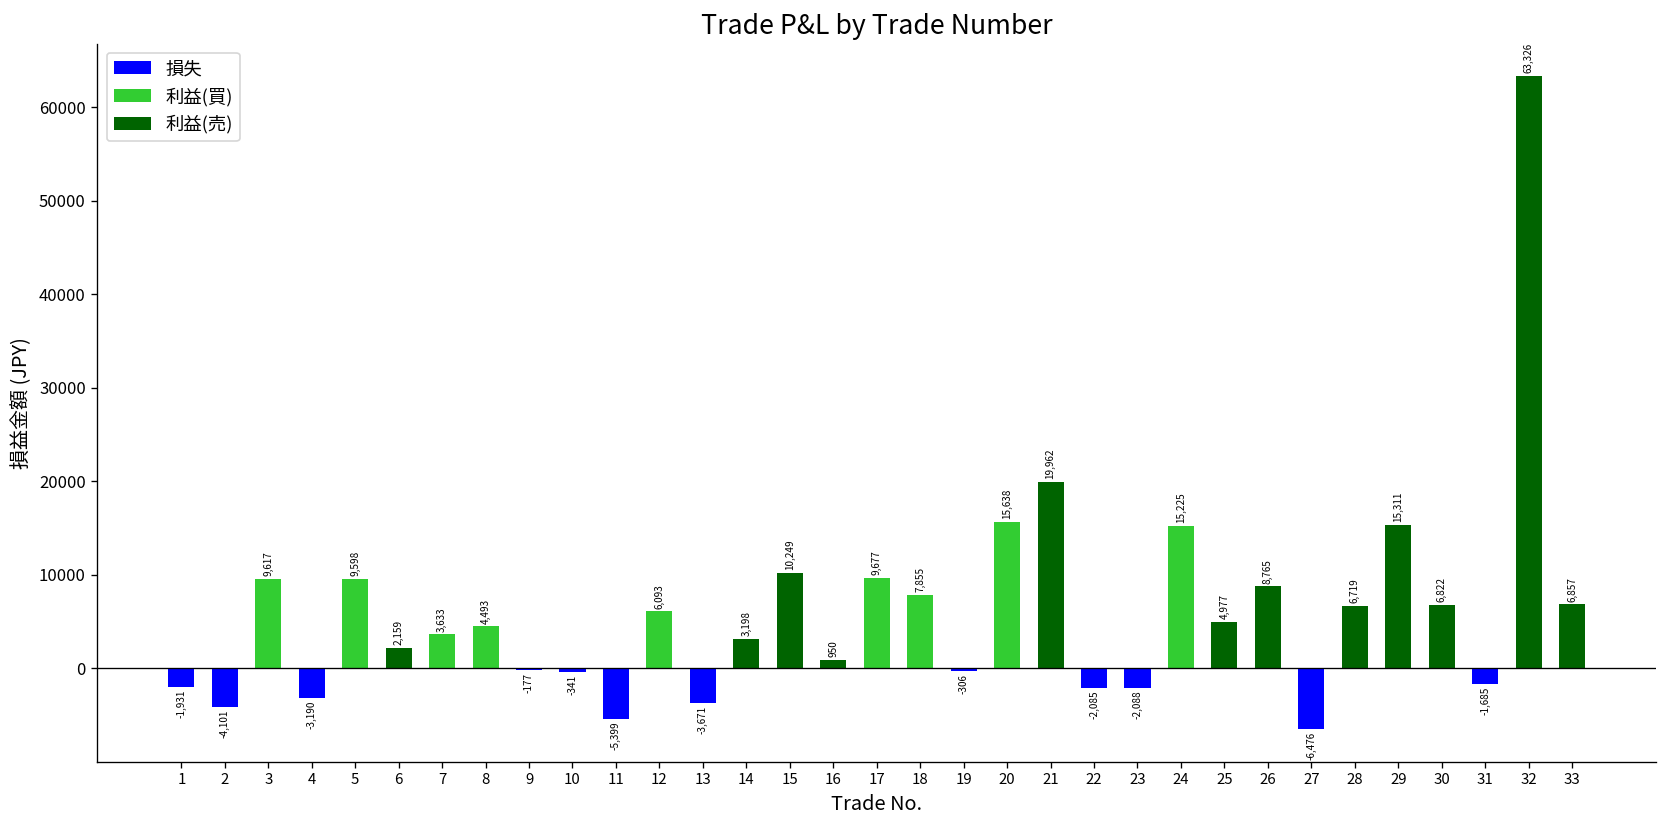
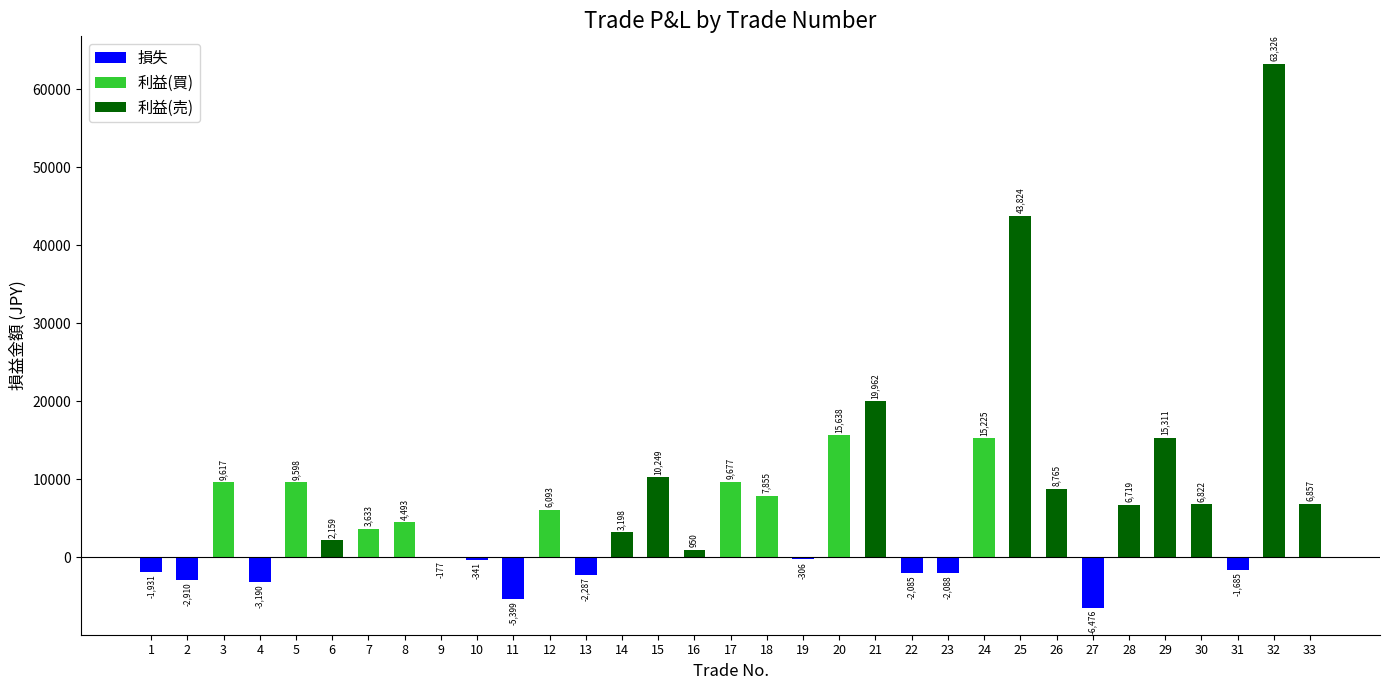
  {
    "1": "-1,931",
-   "2": "-4,101",
+   "2": "-2,910",
    "3": "9,617",
    "4": "-3,190",
    "5": "9,598",
    "6": "2,159",
    "7": "3,633",
    "8": "4,493",
    "9": "-177",
    "10": "-341",
    "11": "-5,399",
    "12": "6,093",
-   "13": "-3,671",
+   "13": "-2,287",
    "14": "3,198",
    "15": "10,249",
    "16": "950",
    "17": "9,677",
    "18": "7,855",
    "19": "-306",
    "20": "15,638",
    "21": "19,962",
    "22": "-2,085",
    "23": "-2,088",
    "24": "15,225",
-   "25": "4,977",
+   "25": "43,824",
    "26": "8,765",
    "27": "-6,476",
    "28": "6,719",
    "29": "15,311",
    "30": "6,822",
    "31": "-1,685",
    "32": "63,326",
    "33": "6,857"
  }
